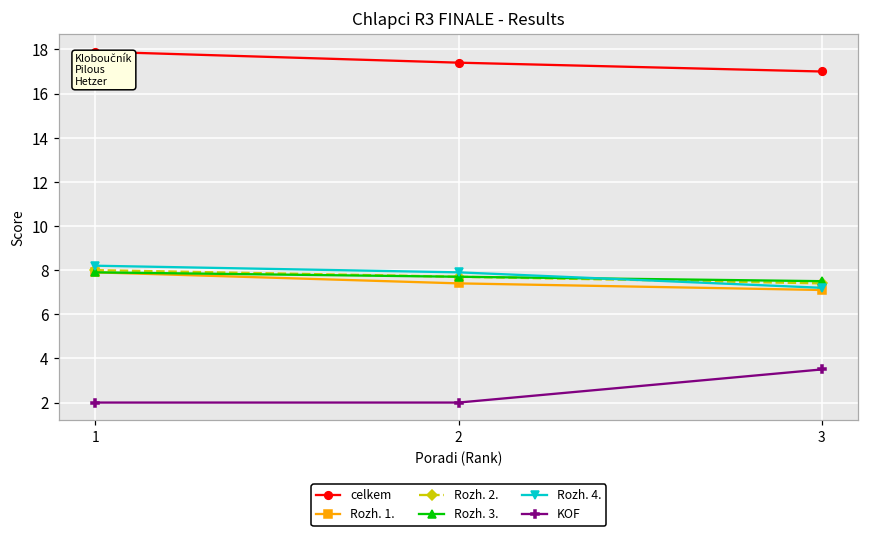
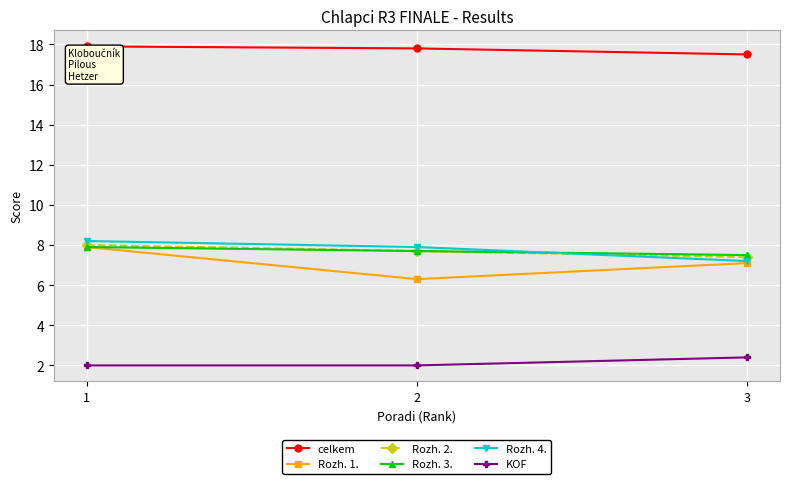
  {
    "celkem": {
-     "2": 17.4,
-     "3": 17.0
+     "2": 17.8,
+     "3": 17.5
    },
    "Rozh. 1.": {
-     "2": 7.4
+     "2": 6.3
    },
    "Rozh. 4.": {
      "1": 8.2,
      "2": 7.9
    },
    "KOF": {
      "1": 2.0,
      "2": 2.0,
-     "3": 3.5
+     "3": 2.4
    }
  }
